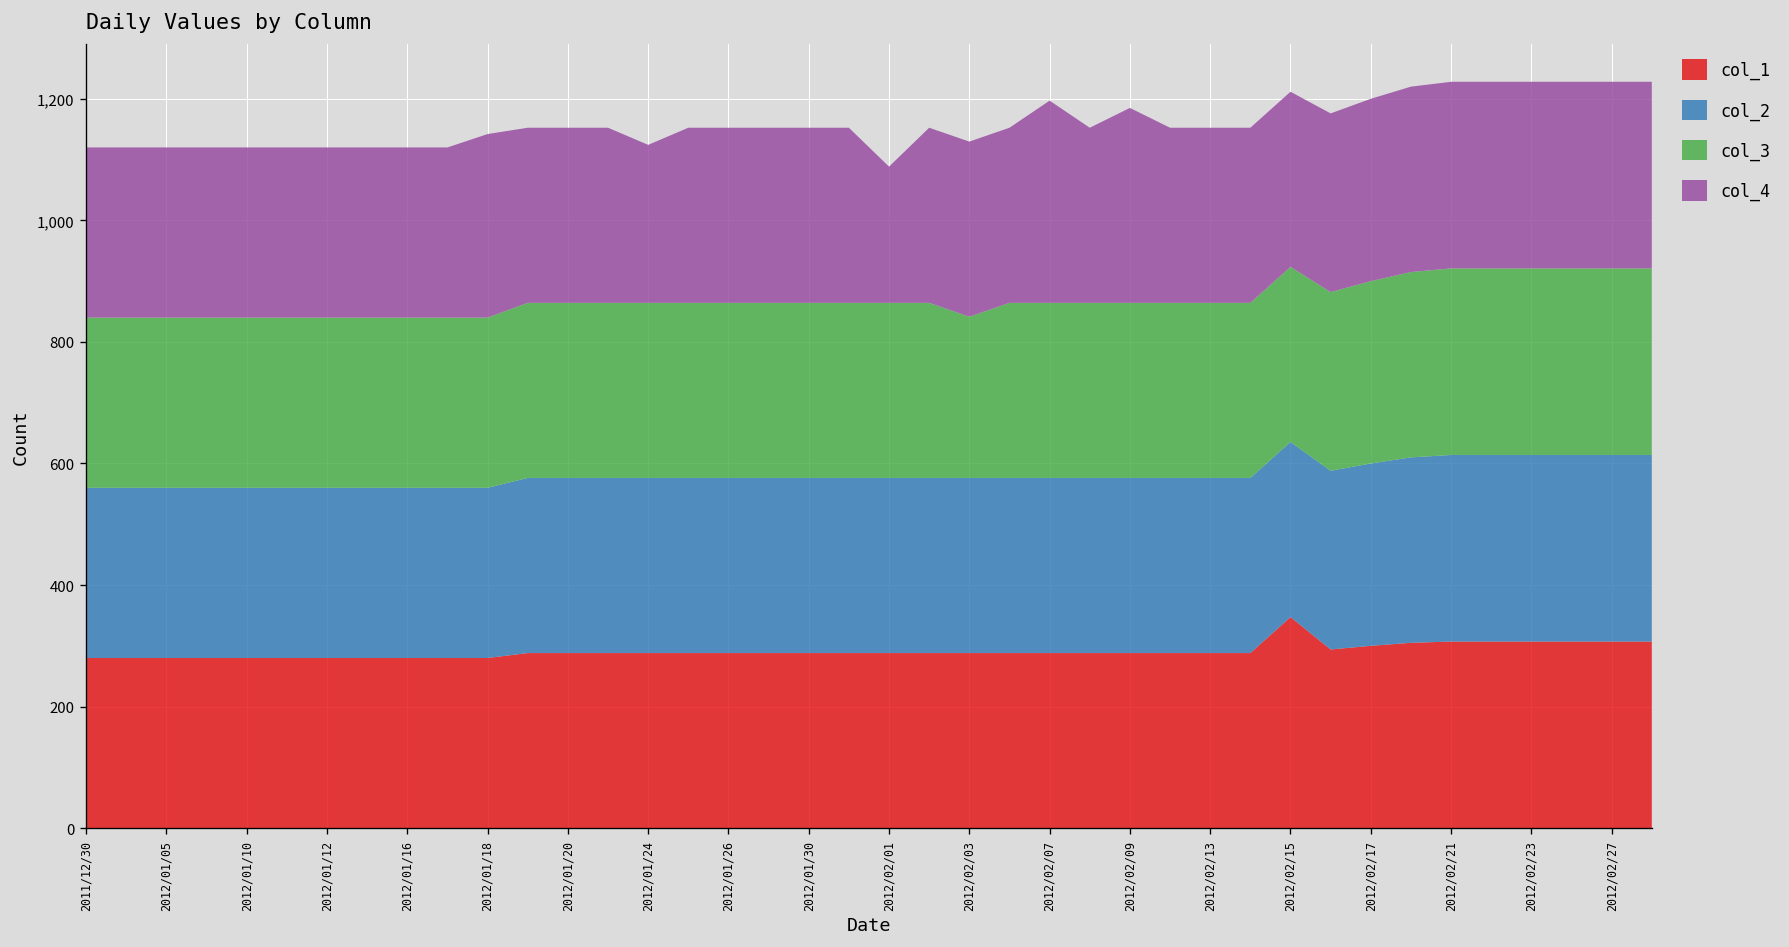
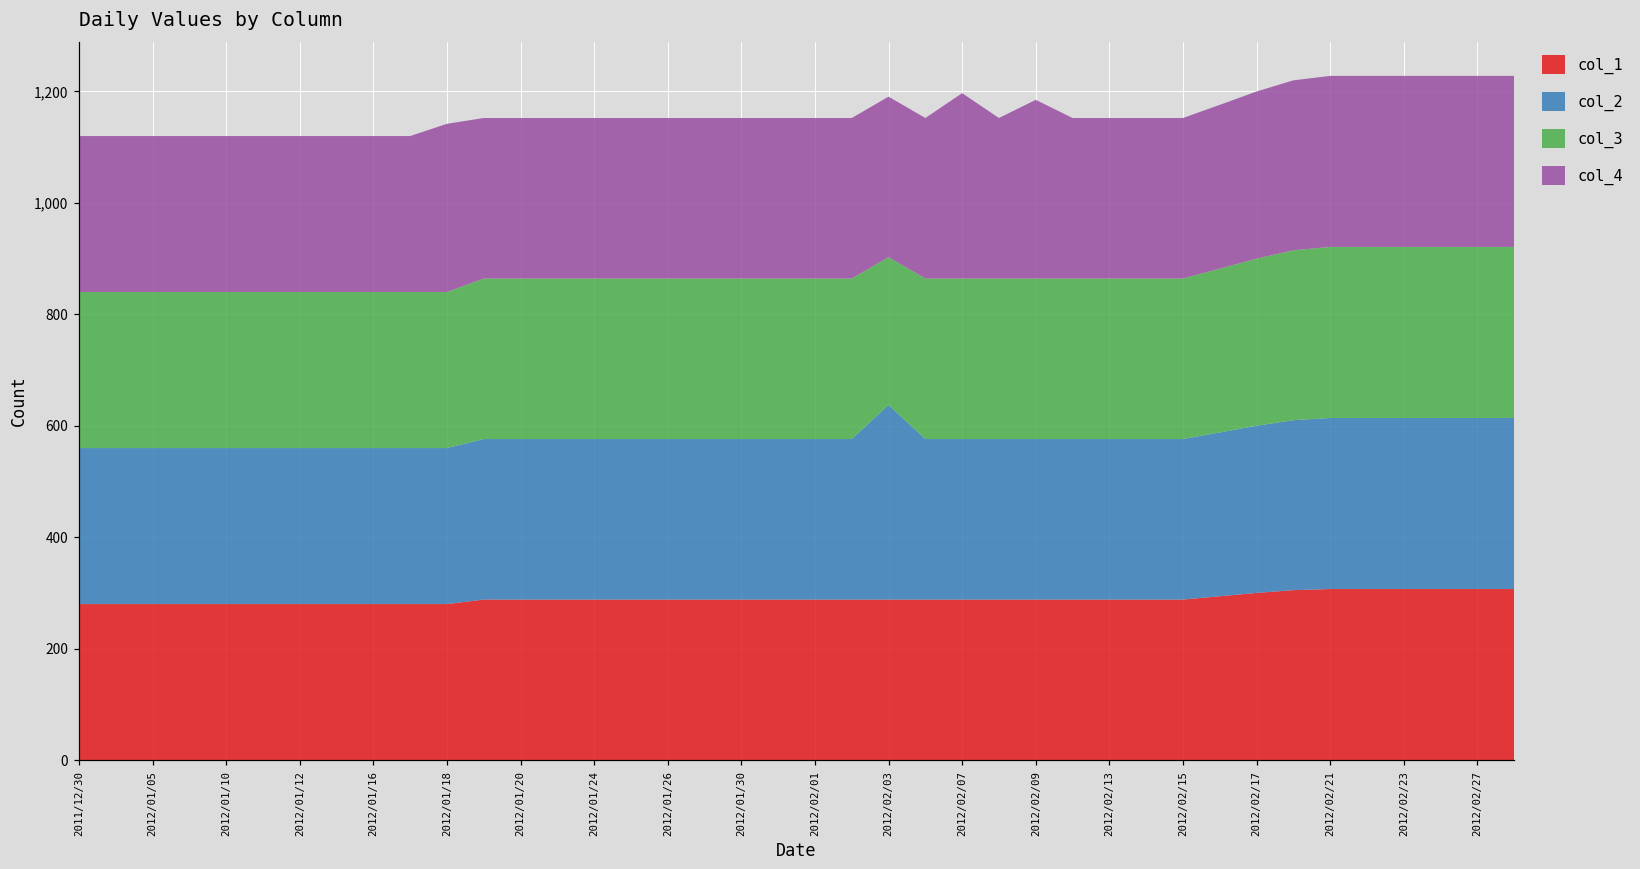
  {
    "col_1": {
      "2011/12/30": 280,
      "2012/01/05": 280,
      "2012/01/10": 280,
      "2012/01/12": 280,
      "2012/01/16": 280,
      "2012/01/18": 280,
      "2012/01/20": 290,
      "2012/01/24": 290,
      "2012/01/26": 290,
      "2012/01/30": 290,
      "2012/02/01": 290,
      "2012/02/03": 290,
      "2012/02/07": 290,
      "2012/02/09": 290,
      "2012/02/13": 290,
-     "2012/02/15": 350,
+     "2012/02/15": 290,
      "2012/02/17": 300,
      "2012/02/21": 310,
      "2012/02/23": 310,
      "2012/02/27": 310
    },
    "col_2": {
      "2011/12/30": 280,
      "2012/01/05": 280,
      "2012/01/10": 280,
      "2012/01/12": 280,
      "2012/01/16": 280,
      "2012/01/18": 280,
      "2012/01/20": 290,
      "2012/01/24": 290,
      "2012/01/26": 290,
      "2012/01/30": 290,
      "2012/02/01": 290,
-     "2012/02/03": 290,
+     "2012/02/03": 350,
      "2012/02/07": 290,
      "2012/02/09": 290,
      "2012/02/13": 290,
      "2012/02/15": 290,
      "2012/02/17": 300,
      "2012/02/21": 310,
      "2012/02/23": 310,
      "2012/02/27": 310
    },
    "col_3": {
      "2011/12/30": 280,
      "2012/01/05": 280,
      "2012/01/10": 280,
      "2012/01/12": 280,
      "2012/01/16": 280,
      "2012/01/18": 280,
      "2012/01/20": 290,
      "2012/01/24": 290,
      "2012/01/26": 290,
      "2012/01/30": 290,
      "2012/02/01": 290,
      "2012/02/03": 270,
      "2012/02/07": 290,
      "2012/02/09": 290,
      "2012/02/13": 290,
      "2012/02/15": 290,
      "2012/02/17": 300,
      "2012/02/21": 310,
      "2012/02/23": 310,
      "2012/02/27": 310
    },
    "col_4": {
      "2011/12/30": 280,
      "2012/01/05": 280,
      "2012/01/10": 280,
      "2012/01/12": 280,
      "2012/01/16": 280,
      "2012/01/18": 300,
      "2012/01/20": 290,
-     "2012/01/24": 260,
+     "2012/01/24": 290,
      "2012/01/26": 290,
      "2012/01/30": 290,
-     "2012/02/01": 220,
+     "2012/02/01": 290,
      "2012/02/03": 290,
      "2012/02/07": 330,
      "2012/02/09": 320,
      "2012/02/13": 290,
      "2012/02/15": 290,
      "2012/02/17": 300,
      "2012/02/21": 310,
      "2012/02/23": 310,
      "2012/02/27": 310
    }
  }
